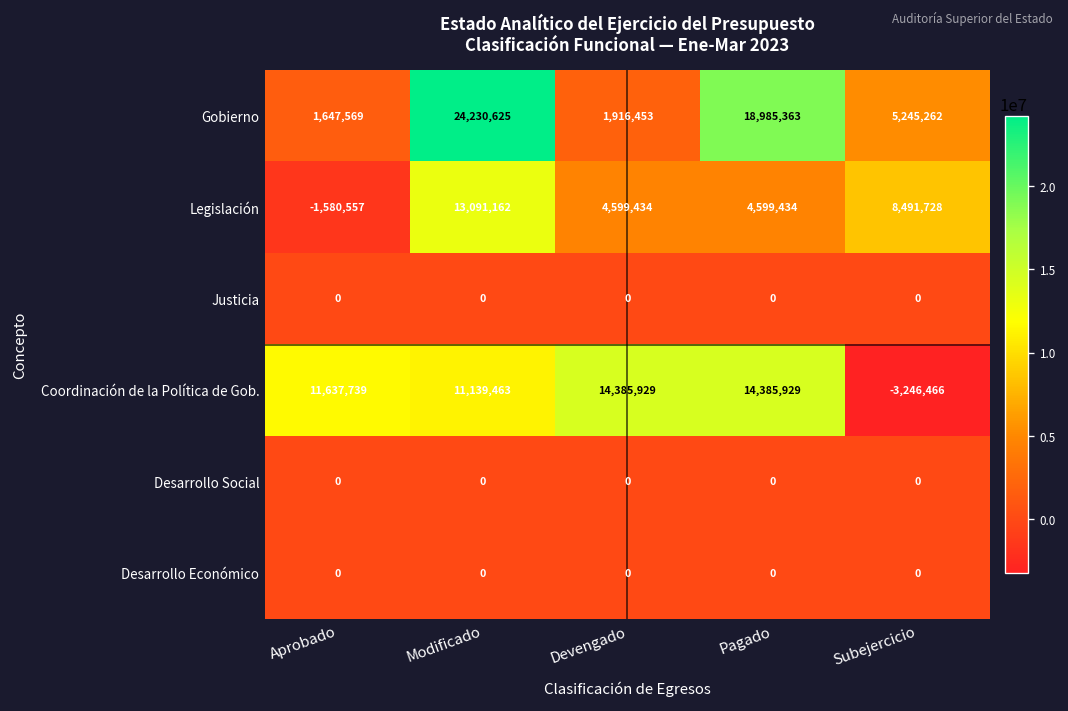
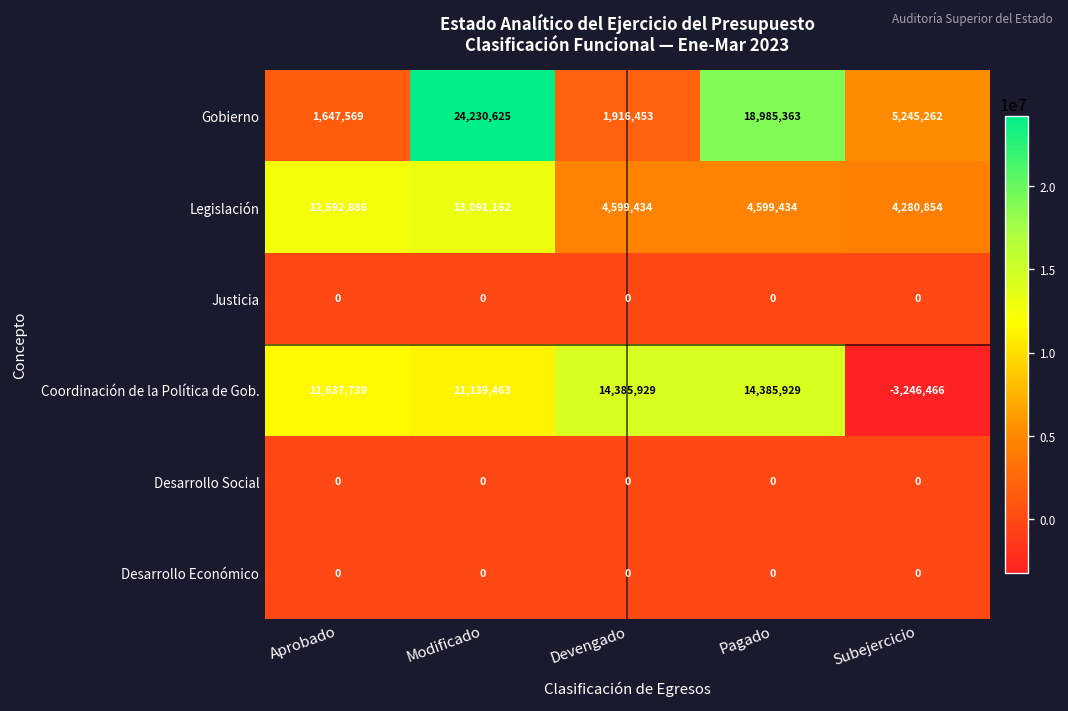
  {
    "Gobierno": {
      "Aprobado": "1,647,569",
      "Modificado": "24,230,625",
      "Devengado": "1,916,453",
      "Pagado": "18,985,363",
      "Subejercicio": "5,245,262"
    },
    "Legislación": {
-     "Aprobado": "-1,580,557",
+     "Aprobado": "12,592,886",
      "Modificado": "13,091,162",
      "Devengado": "4,599,434",
      "Pagado": "4,599,434",
-     "Subejercicio": "8,491,728"
+     "Subejercicio": "4,280,854"
    },
    "Justicia": {
      "Aprobado": "0",
      "Modificado": "0",
      "Devengado": "0",
      "Pagado": "0",
      "Subejercicio": "0"
    },
    "Coordinación de la Política de Gob.": {
      "Aprobado": "11,637,739",
      "Modificado": "11,139,463",
      "Devengado": "14,385,929",
      "Pagado": "14,385,929",
      "Subejercicio": "-3,246,466"
    },
    "Desarrollo Social": {
      "Aprobado": "0",
      "Modificado": "0",
      "Devengado": "0",
      "Pagado": "0",
      "Subejercicio": "0"
    },
    "Desarrollo Económico": {
      "Aprobado": "0",
      "Modificado": "0",
      "Devengado": "0",
      "Pagado": "0",
      "Subejercicio": "0"
    }
  }
